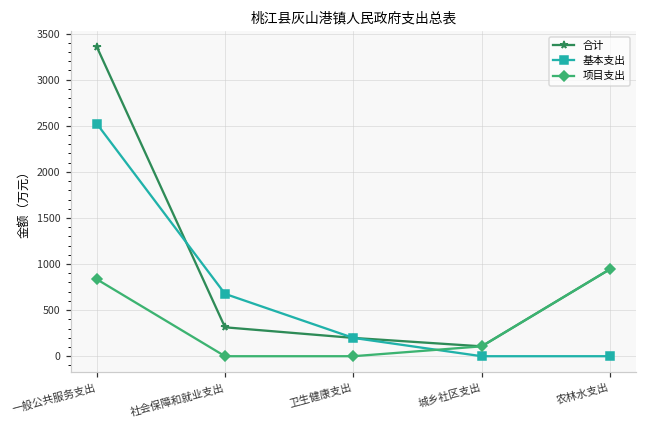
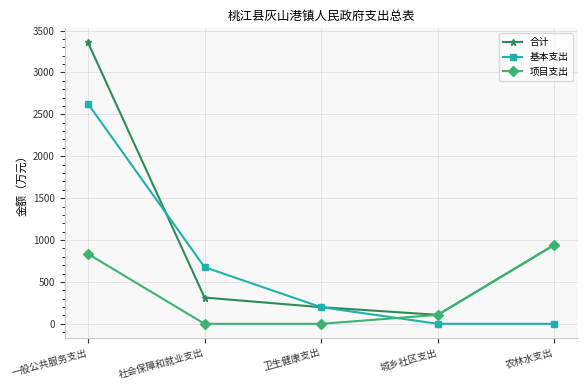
  {
    "基本支出": {
-     "一般公共服务支出": 2500,
+     "一般公共服务支出": 2600,
      "社会保障和就业支出": 700,
      "城乡社区支出": 0,
      "农林水支出": 0
    }
  }
